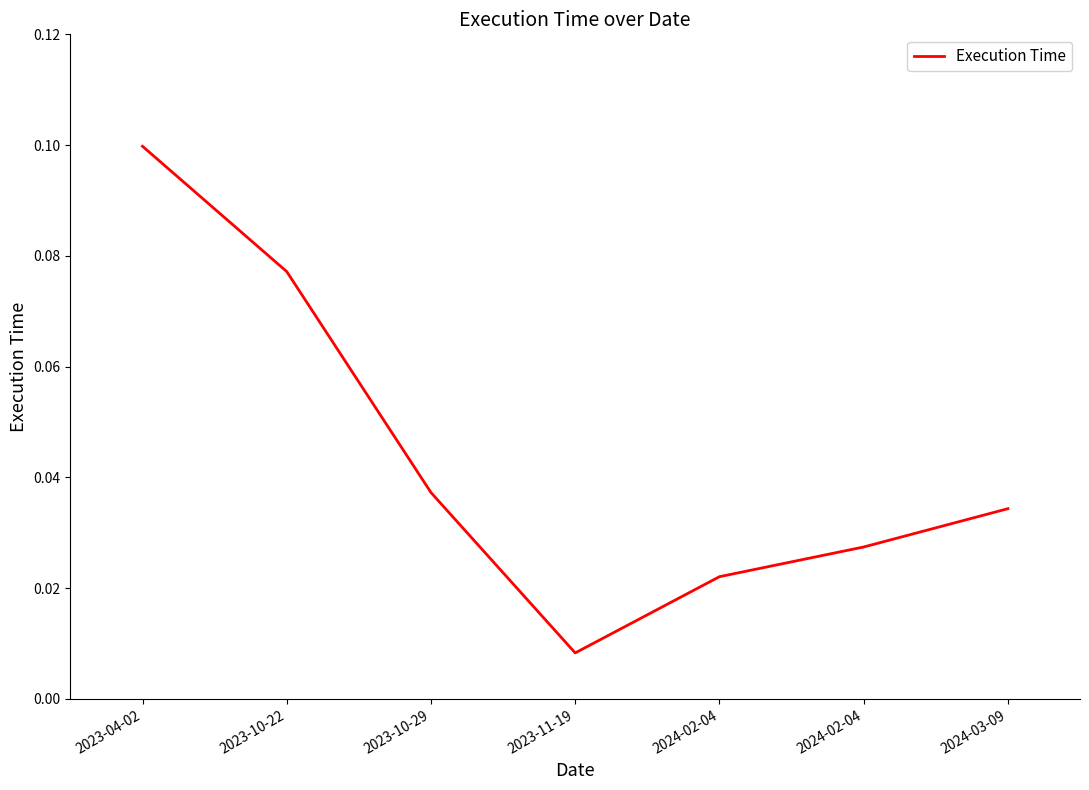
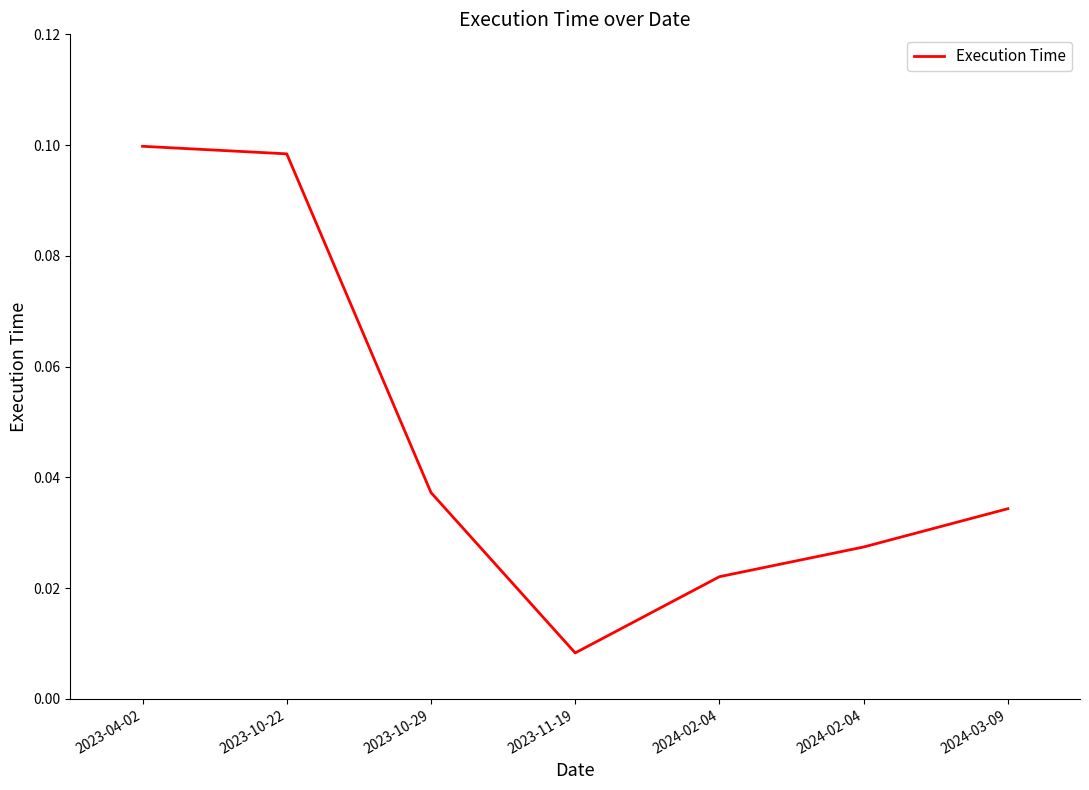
  {
    "2023-04-02": 0.100,
-   "2023-10-22": 0.077,
+   "2023-10-22": 0.098,
    "2023-10-29": 0.037,
    "2023-11-19": 0.008,
    "2024-03-09": 0.034
  }
